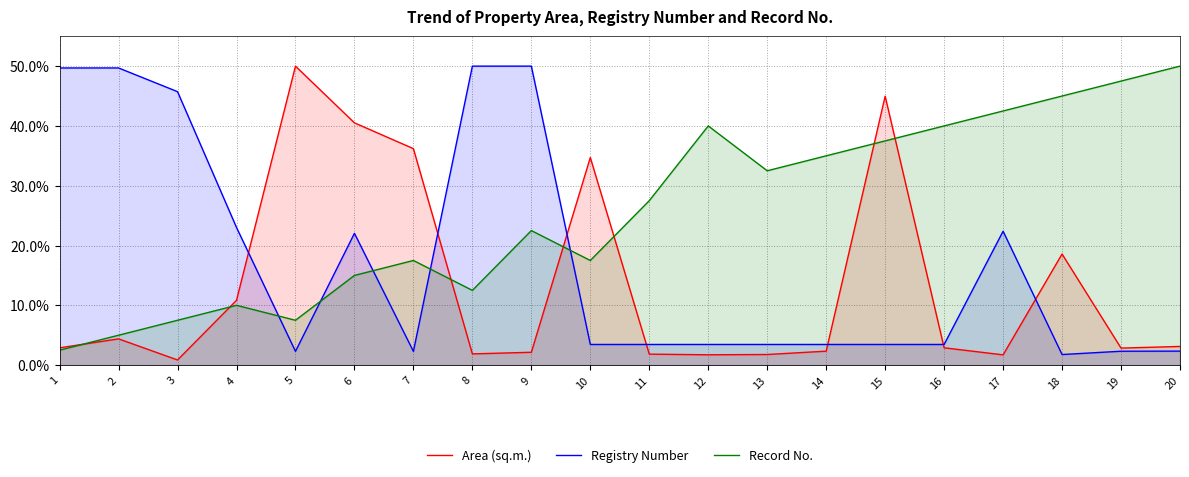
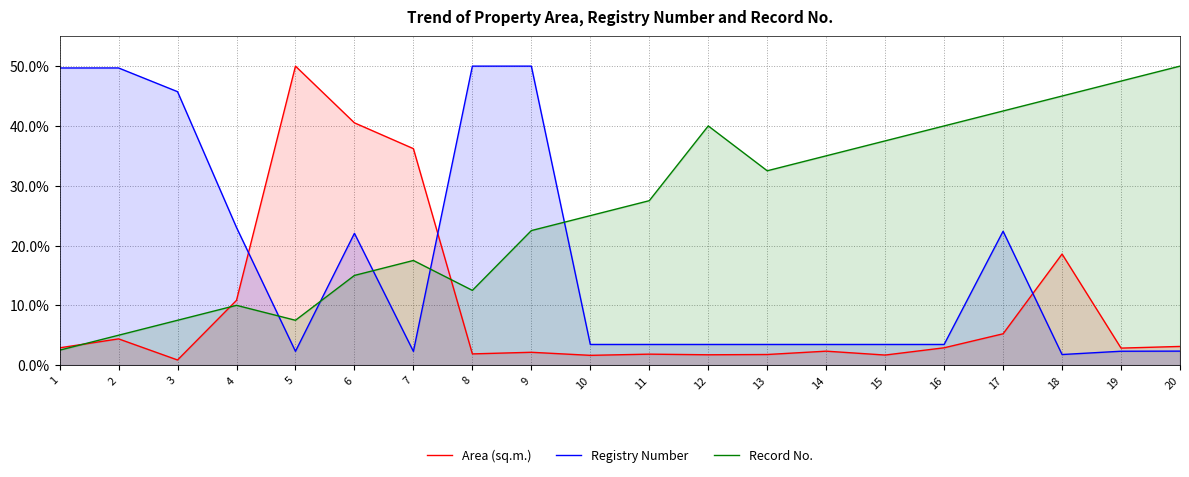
  {
    "Area (sq.m.)": {
      "2": "4%",
      "3": "1%",
      "4": "11%",
      "5": "50%",
      "6": "41%",
      "7": "36%",
      "8": "2%",
      "9": "2%",
-     "10": "35%",
+     "10": "2%",
      "11": "2%",
      "12": "2%",
      "13": "2%",
      "14": "2%",
-     "15": "45%",
+     "15": "2%",
      "16": "3%",
-     "17": "2%",
+     "17": "5%",
      "18": "19%",
      "19": "3%",
      "20": "3%"
    },
    "Registry Number": {
      "1": "50%",
      "2": "50%",
      "3": "46%",
      "4": "23%",
      "5": "2%",
      "6": "22%",
      "7": "2%",
      "8": "50%",
      "9": "50%",
      "10": "3%",
      "11": "3%",
      "12": "3%",
      "13": "3%",
      "14": "3%",
      "15": "3%",
      "16": "3%",
      "17": "22%",
      "18": "2%",
      "19": "2%",
      "20": "2%"
    },
    "Record No.": {
      "2": "5%",
      "3": "8%",
      "4": "10%",
      "5": "8%",
      "6": "15%",
      "7": "18%",
      "8": "13%",
      "9": "23%",
-     "10": "18%",
+     "10": "25%",
      "11": "28%",
      "12": "40%",
      "13": "33%",
      "14": "35%",
      "15": "38%",
      "16": "40%",
      "17": "43%",
      "18": "45%",
      "19": "48%",
      "20": "50%"
    }
  }
